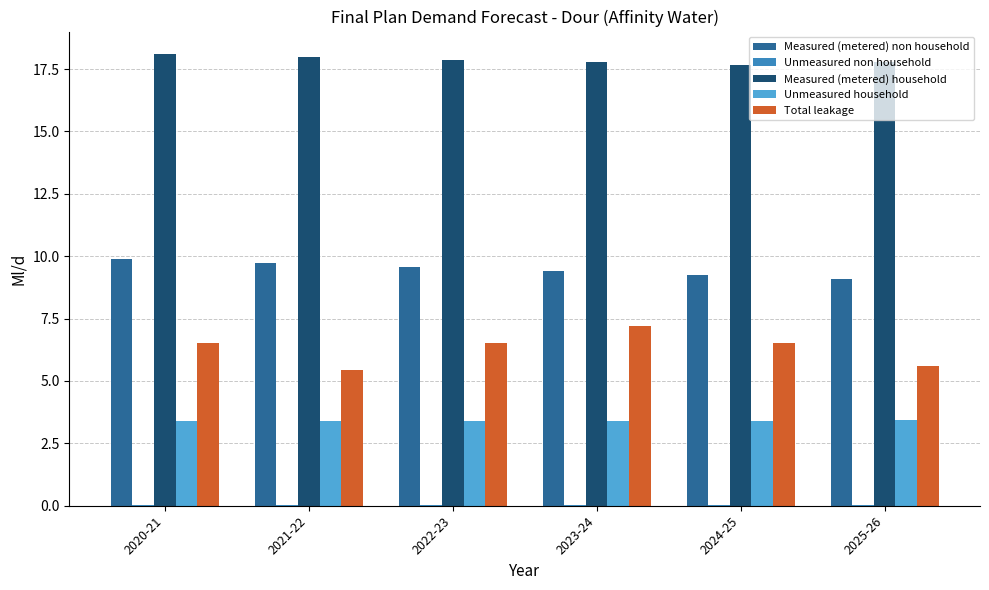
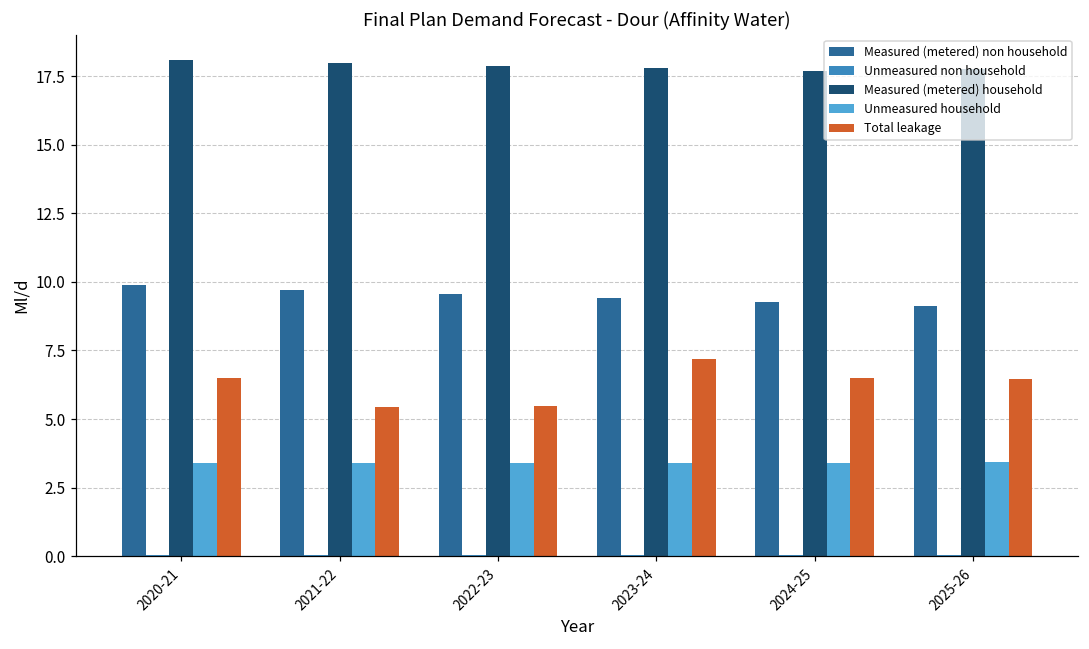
  {
    "Total leakage": {
      "2020-21": 6.5,
      "2021-22": 5.4,
-     "2022-23": 6.5,
+     "2022-23": 5.5,
      "2023-24": 7.2,
      "2024-25": 6.5,
-     "2025-26": 5.6
+     "2025-26": 6.5
    }
  }
